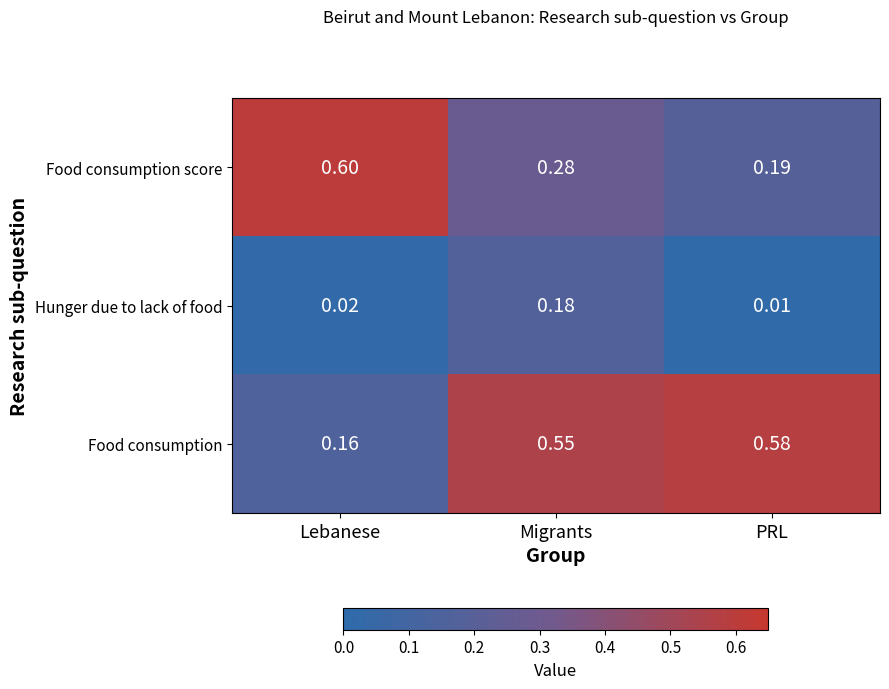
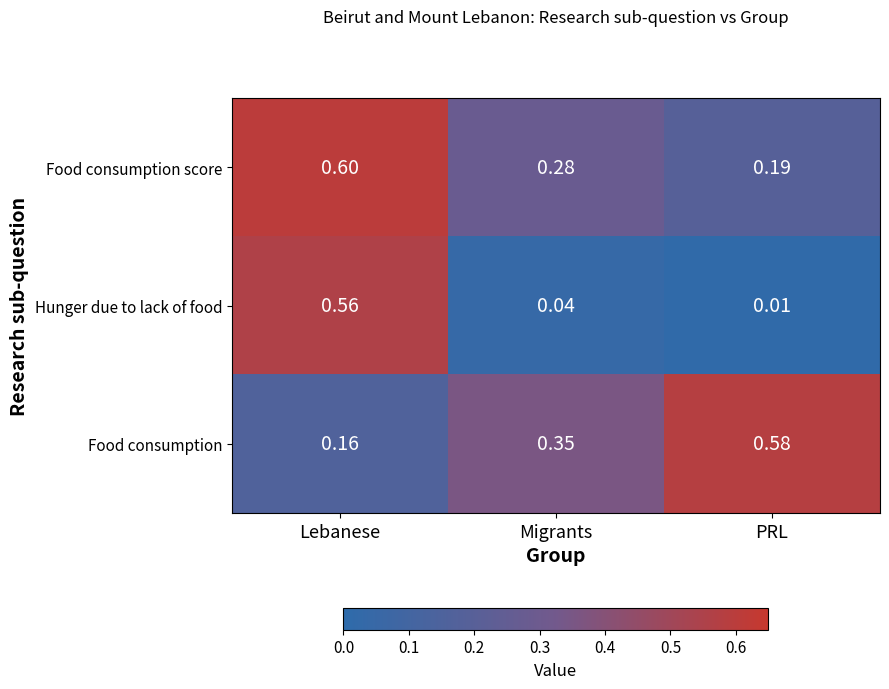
  {
    "Food consumption score": {
      "Lebanese": 0.60,
      "Migrants": 0.28,
      "PRL": 0.19
    },
    "Hunger due to lack of food": {
-     "Lebanese": 0.02,
-     "Migrants": 0.18,
+     "Lebanese": 0.56,
+     "Migrants": 0.04,
      "PRL": 0.01
    },
    "Food consumption": {
      "Lebanese": 0.16,
-     "Migrants": 0.55,
+     "Migrants": 0.35,
      "PRL": 0.58
    }
  }
